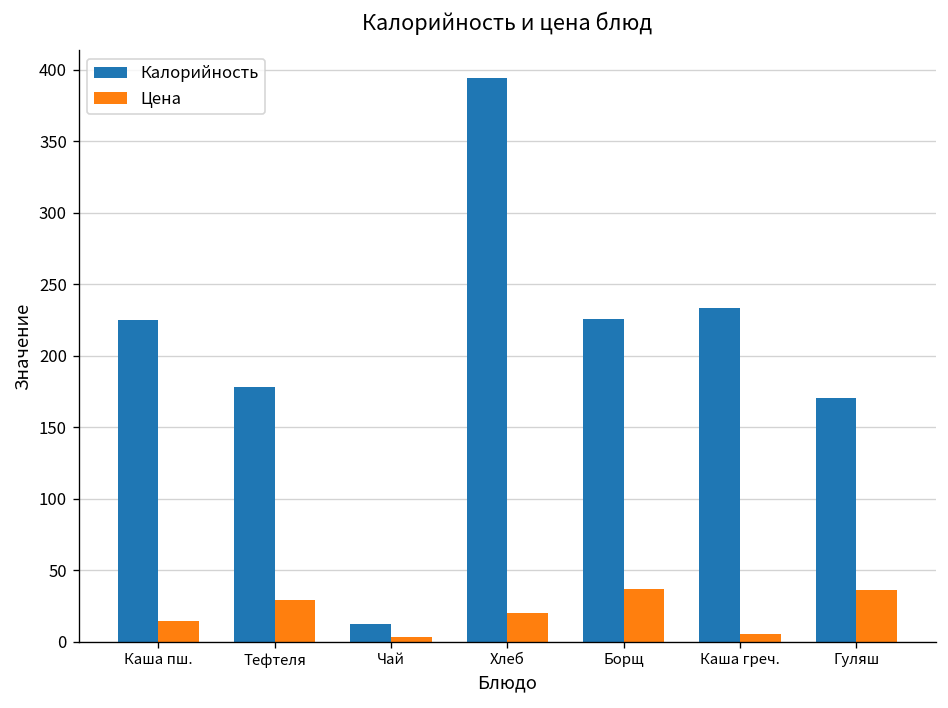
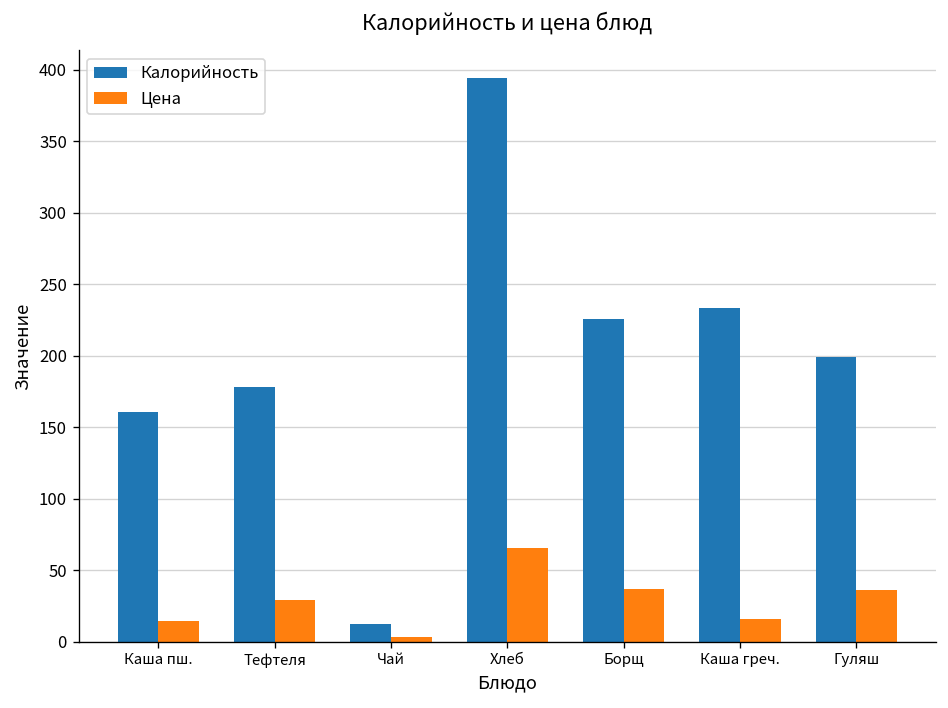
  {
    "Калорийность": {
-     "Каша пш.": 225,
+     "Каша пш.": 161,
      "Тефтеля": 178,
      "Чай": 13,
      "Хлеб": 394,
      "Борщ": 226,
      "Каша греч.": 234,
-     "Гуляш": 170
+     "Гуляш": 199
    },
    "Цена": {
      "Каша пш.": 14,
      "Тефтеля": 29,
      "Чай": 3,
-     "Хлеб": 20,
+     "Хлеб": 65,
      "Борщ": 37,
-     "Каша греч.": 5,
+     "Каша греч.": 16,
      "Гуляш": 36
    }
  }
